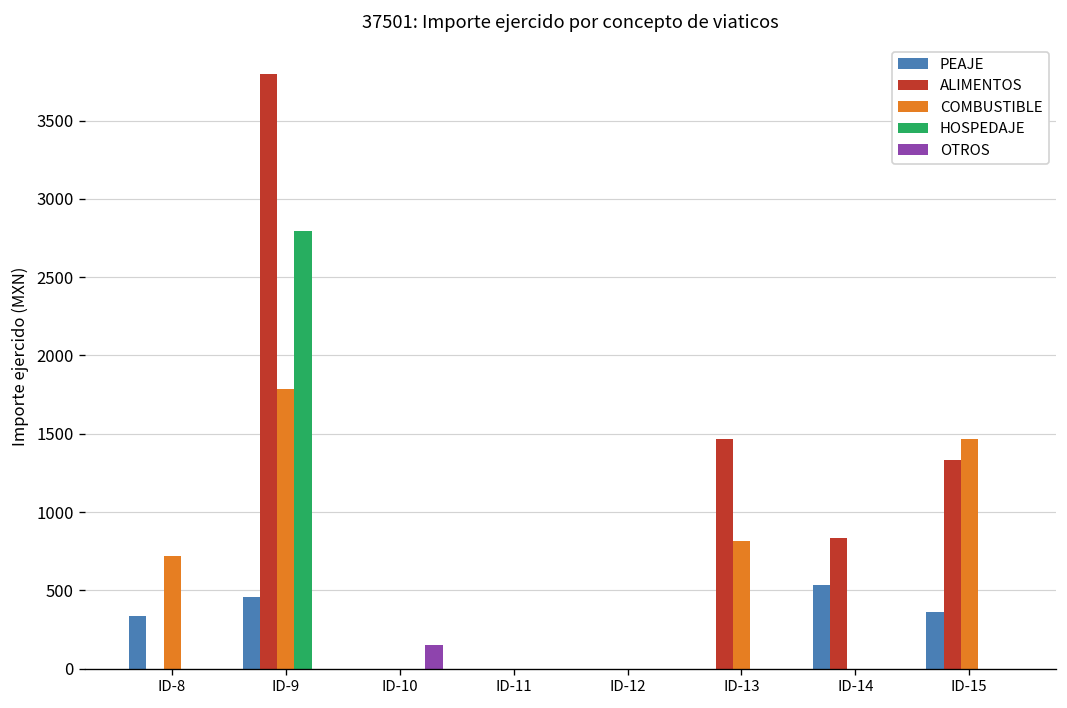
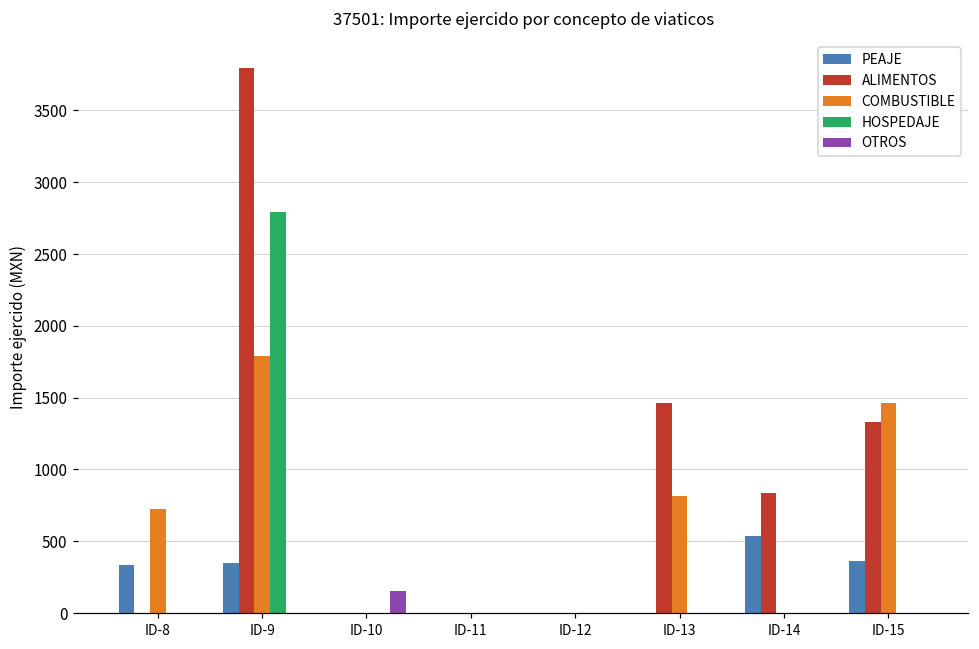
  {
    "PEAJE": {
      "ID-8": 330,
-     "ID-9": 460,
+     "ID-9": 350,
      "ID-10": 0,
      "ID-11": 0,
      "ID-12": 0,
      "ID-13": 0,
      "ID-14": 540,
      "ID-15": 360
    },
    "ALIMENTOS": {
      "ID-8": 0,
      "ID-9": 3800,
      "ID-10": 0,
      "ID-11": 0,
      "ID-12": 0,
      "ID-13": 1470,
      "ID-14": 840,
      "ID-15": 1330
    },
    "COMBUSTIBLE": {
      "ID-8": 720,
      "ID-9": 1790,
      "ID-10": 0,
      "ID-11": 0,
      "ID-12": 0,
      "ID-13": 810,
      "ID-14": 0,
      "ID-15": 1460
    },
    "HOSPEDAJE": {
      "ID-8": 0,
      "ID-9": 2790,
      "ID-10": 0,
      "ID-11": 0,
      "ID-12": 0,
      "ID-13": 0,
      "ID-14": 0,
      "ID-15": 0
    },
    "OTROS": {
      "ID-8": 0,
      "ID-9": 0,
      "ID-10": 150,
      "ID-11": 0,
      "ID-12": 0,
      "ID-13": 0,
      "ID-14": 0,
      "ID-15": 0
    }
  }
